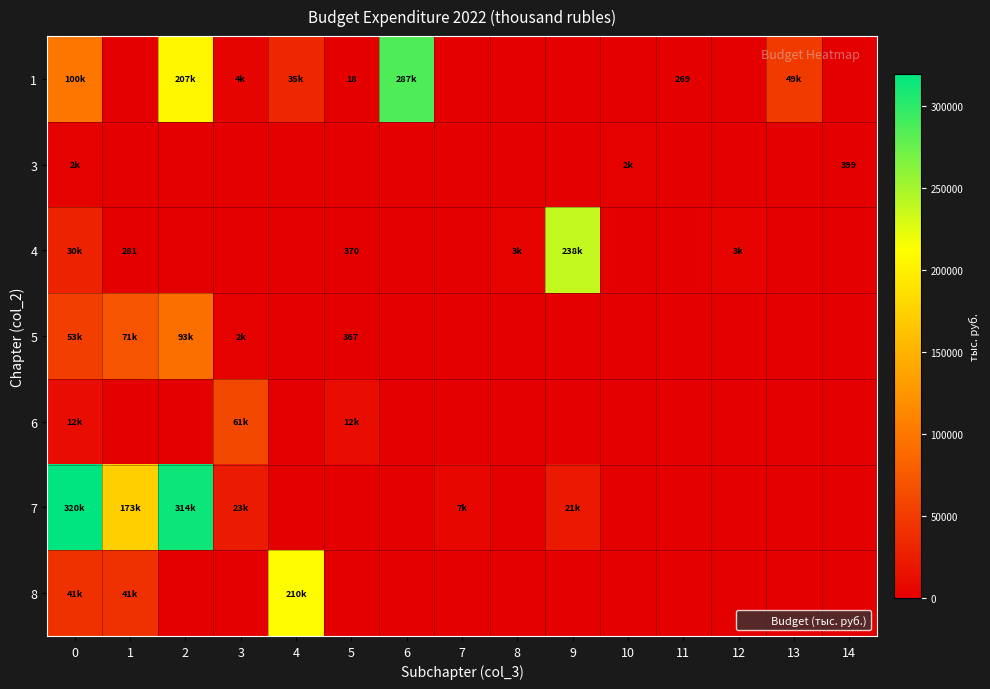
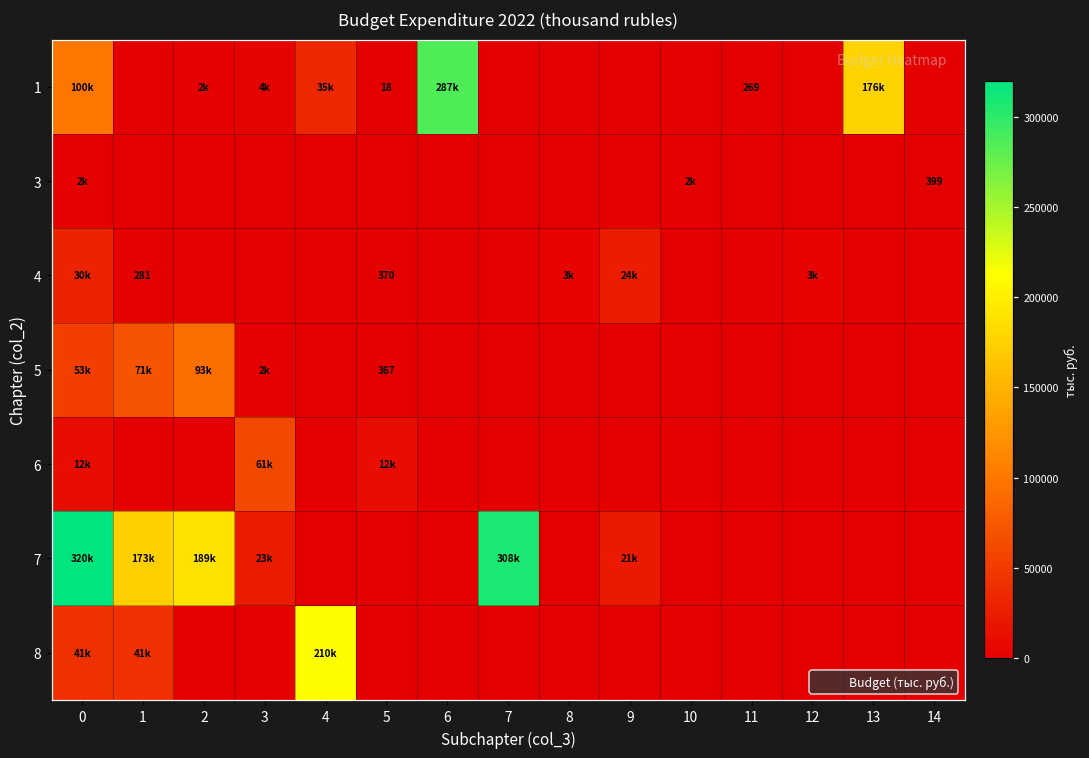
  {
    "1": {
      "0": "100k",
-     "2": "207k",
+     "2": "2k",
      "3": "4k",
      "4": "35k",
      "5": "18",
      "6": "287k",
      "11": "269",
-     "13": "49k"
+     "13": "176k"
    },
    "3": {
      "0": "2k",
      "10": "2k",
      "14": "399"
    },
    "4": {
      "0": "30k",
      "1": "281",
      "5": "370",
      "8": "3k",
-     "9": "238k",
+     "9": "24k",
      "12": "3k"
    },
    "5": {
      "0": "53k",
      "1": "71k",
      "2": "93k",
      "3": "2k",
      "5": "367"
    },
    "6": {
      "0": "12k",
      "3": "61k",
      "5": "12k"
    },
    "7": {
      "0": "320k",
      "1": "173k",
-     "2": "314k",
+     "2": "189k",
      "3": "23k",
-     "7": "7k",
+     "7": "308k",
      "9": "21k"
    },
    "8": {
      "0": "41k",
      "1": "41k",
      "4": "210k"
    }
  }
